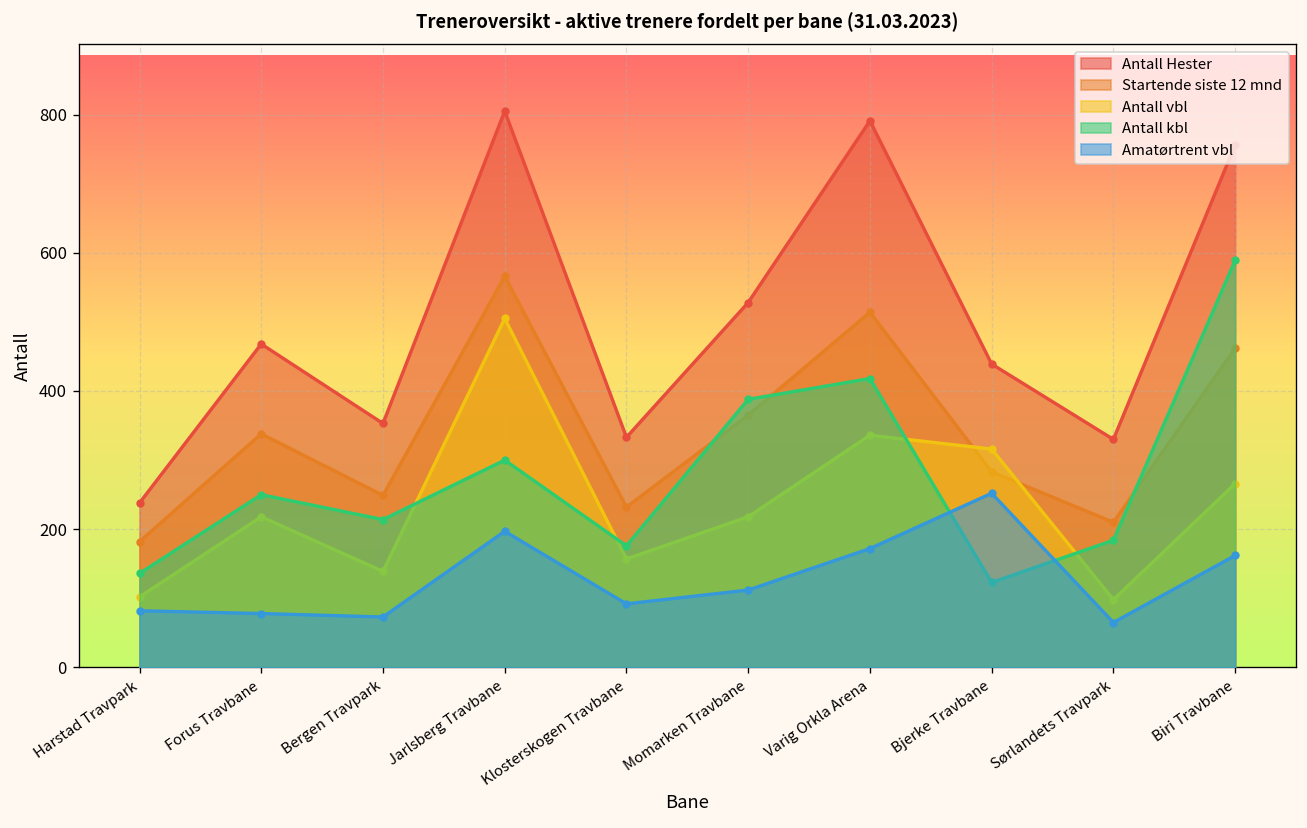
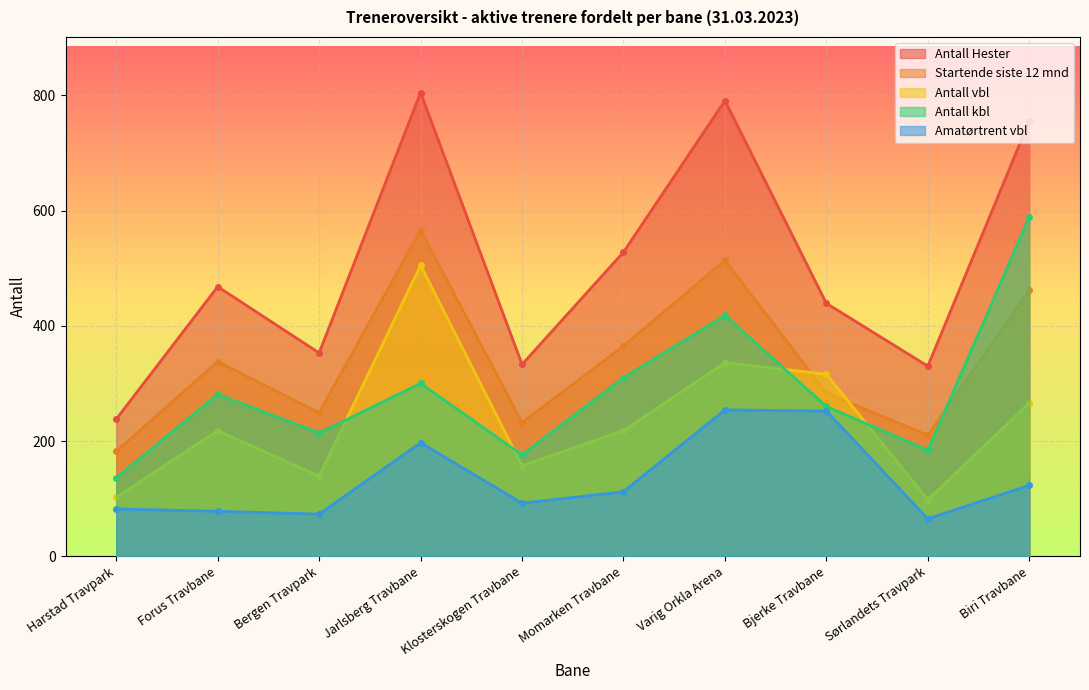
  {
    "Antall vbl": {
      "Harstad Travpark": 100,
      "Forus Travbane": 220,
      "Bergen Travpark": 140,
      "Jarlsberg Travbane": 510,
      "Klosterskogen Travbane": 160,
      "Momarken Travbane": 220,
      "Varig Orkla Arena": 340,
      "Bjerke Travbane": 320,
      "Sørlandets Travpark": 100,
      "Biri Travbane": 270
    },
    "Antall kbl": {
      "Harstad Travpark": 140,
-     "Forus Travbane": 250,
+     "Forus Travbane": 280,
      "Bergen Travpark": 210,
      "Jarlsberg Travbane": 300,
      "Klosterskogen Travbane": 180,
-     "Momarken Travbane": 390,
+     "Momarken Travbane": 310,
      "Varig Orkla Arena": 420,
-     "Bjerke Travbane": 120,
+     "Bjerke Travbane": 260,
      "Sørlandets Travpark": 180,
      "Biri Travbane": 590
    },
    "Amatørtrent vbl": {
      "Harstad Travpark": 80,
      "Forus Travbane": 80,
      "Bergen Travpark": 70,
      "Jarlsberg Travbane": 200,
      "Klosterskogen Travbane": 90,
      "Momarken Travbane": 110,
-     "Varig Orkla Arena": 170,
+     "Varig Orkla Arena": 250,
      "Bjerke Travbane": 250,
      "Sørlandets Travpark": 70,
-     "Biri Travbane": 160
+     "Biri Travbane": 120
    }
  }
